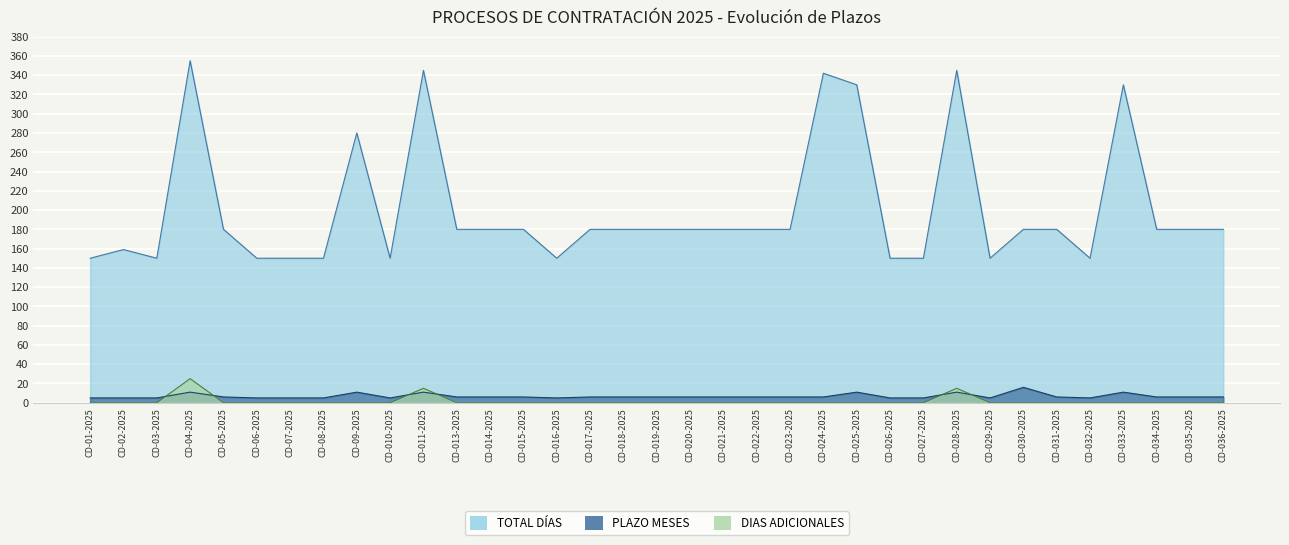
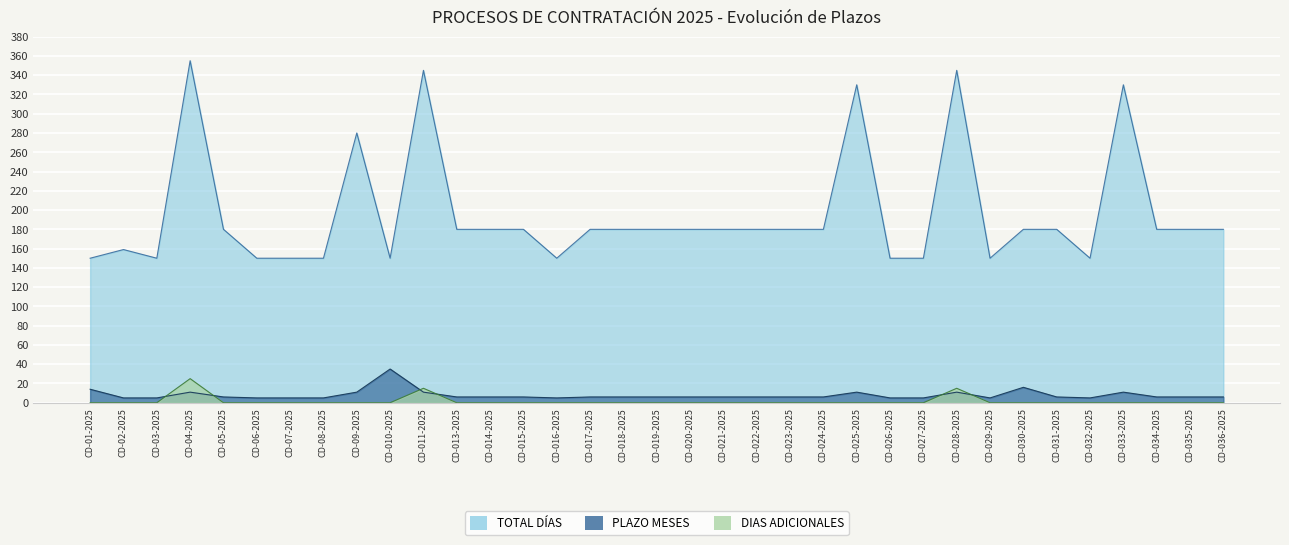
  {
    "TOTAL DÍAS": {
      "CD-01-2025": 150,
      "CD-02-2025": 160,
      "CD-03-2025": 150,
      "CD-04-2025": 360,
      "CD-05-2025": 180,
      "CD-06-2025": 150,
      "CD-07-2025": 150,
      "CD-08-2025": 150,
      "CD-09-2025": 280,
      "CD-010-2025": 150,
      "CD-011-2025": 350,
      "CD-013-2025": 180,
      "CD-014-2025": 180,
      "CD-015-2025": 180,
      "CD-016-2025": 150,
      "CD-017-2025": 180,
      "CD-018-2025": 180,
      "CD-019-2025": 180,
      "CD-020-2025": 180,
      "CD-021-2025": 180,
      "CD-022-2025": 180,
      "CD-023-2025": 180,
-     "CD-024-2025": 340,
+     "CD-024-2025": 180,
      "CD-025-2025": 330,
      "CD-026-2025": 150,
      "CD-027-2025": 150,
      "CD-028-2025": 350,
      "CD-029-2025": 150,
      "CD-030-2025": 180,
      "CD-031-2025": 180,
      "CD-032-2025": 150,
      "CD-033-2025": 330,
      "CD-034-2025": 180,
      "CD-035-2025": 180,
      "CD-036-2025": 180
    },
    "PLAZO MESES": {
-     "CD-01-2025": 5,
+     "CD-01-2025": 14,
      "CD-02-2025": 10,
      "CD-03-2025": 10,
      "CD-04-2025": 10,
      "CD-05-2025": 10,
      "CD-06-2025": 10,
      "CD-07-2025": 10,
      "CD-08-2025": 10,
      "CD-09-2025": 10,
-     "CD-010-2025": 10,
+     "CD-010-2025": 40,
      "CD-011-2025": 10,
      "CD-013-2025": 10,
      "CD-014-2025": 10,
      "CD-015-2025": 10,
      "CD-016-2025": 10,
      "CD-017-2025": 10,
      "CD-018-2025": 10,
      "CD-019-2025": 10,
      "CD-020-2025": 10,
      "CD-021-2025": 10,
      "CD-022-2025": 10,
      "CD-023-2025": 10,
      "CD-024-2025": 10,
      "CD-025-2025": 10,
      "CD-026-2025": 10,
      "CD-027-2025": 10,
      "CD-028-2025": 10,
      "CD-029-2025": 10,
      "CD-030-2025": 20,
      "CD-031-2025": 10,
      "CD-032-2025": 10,
      "CD-033-2025": 10,
      "CD-034-2025": 10,
      "CD-035-2025": 10,
      "CD-036-2025": 10
    },
    "DIAS ADICIONALES": {
      "CD-01-2025": 0,
      "CD-02-2025": 0,
      "CD-03-2025": 0,
      "CD-04-2025": 30,
      "CD-05-2025": 0,
      "CD-06-2025": 0,
      "CD-07-2025": 0,
      "CD-08-2025": 0,
      "CD-09-2025": 0,
      "CD-010-2025": 0,
      "CD-011-2025": 20,
      "CD-013-2025": 0,
      "CD-014-2025": 0,
      "CD-015-2025": 0,
      "CD-016-2025": 0,
      "CD-017-2025": 0,
      "CD-018-2025": 0,
      "CD-019-2025": 0,
      "CD-020-2025": 0,
      "CD-021-2025": 0,
      "CD-022-2025": 0,
      "CD-023-2025": 0,
      "CD-024-2025": 0,
      "CD-025-2025": 0,
      "CD-026-2025": 0,
      "CD-027-2025": 0,
      "CD-028-2025": 20,
      "CD-029-2025": 0,
      "CD-030-2025": 0,
      "CD-031-2025": 0,
      "CD-032-2025": 0,
      "CD-033-2025": 0,
      "CD-034-2025": 0,
      "CD-035-2025": 0,
      "CD-036-2025": 0
    }
  }
